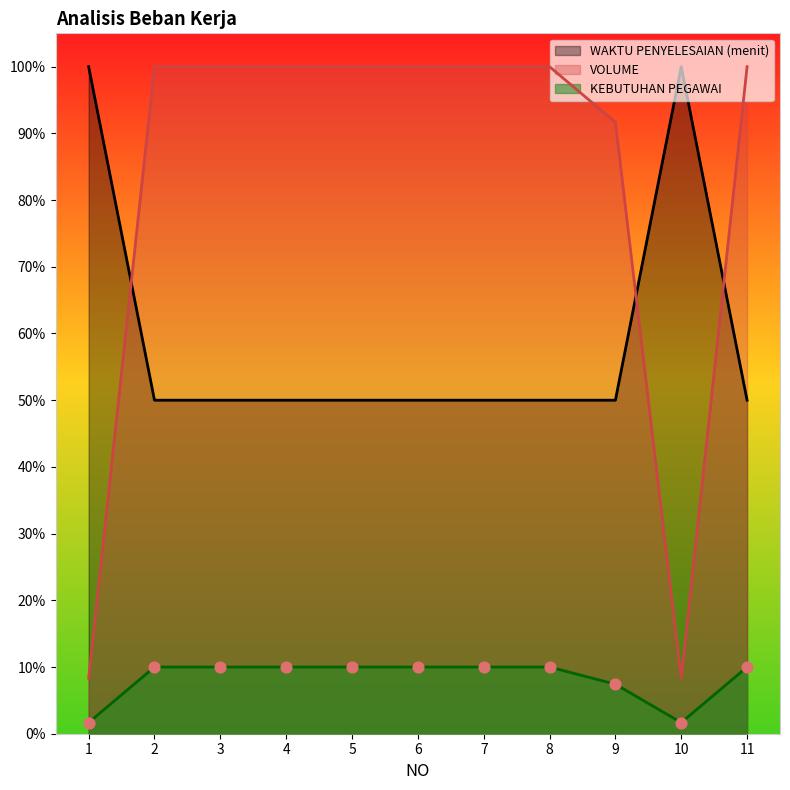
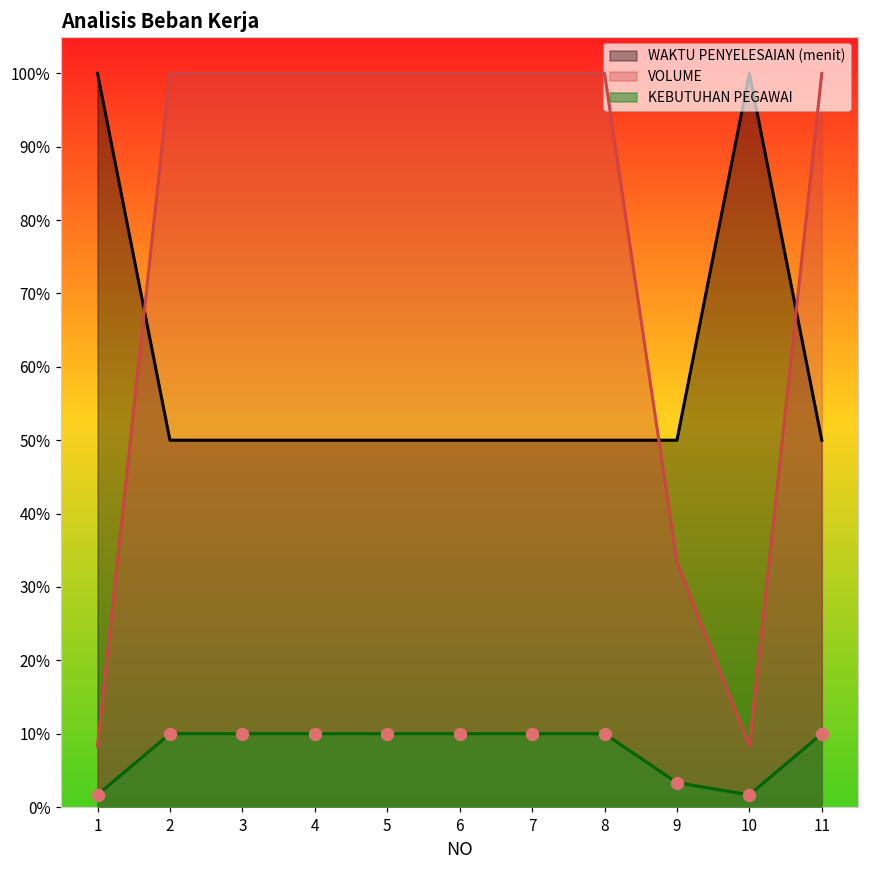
  {
    "WAKTU PENYELESAIAN (menit)": {
      "1": "100%",
      "2": "50%",
      "3": "50%",
      "4": "50%",
      "5": "50%",
      "6": "50%",
      "7": "50%",
      "8": "50%",
      "9": "50%",
      "11": "50%"
    },
    "VOLUME": {
      "1": "8%",
      "2": "100%",
      "3": "100%",
      "4": "100%",
      "5": "100%",
      "6": "100%",
      "7": "100%",
-     "9": "92%",
+     "9": "33%",
      "10": "8%"
    },
    "KEBUTUHAN PEGAWAI": {
      "1": "2%",
      "2": "10%",
      "3": "10%",
      "4": "10%",
      "5": "10%",
      "6": "10%",
      "7": "10%",
      "8": "10%",
-     "9": "7%",
+     "9": "3%",
      "10": "2%",
      "11": "10%"
    }
  }
